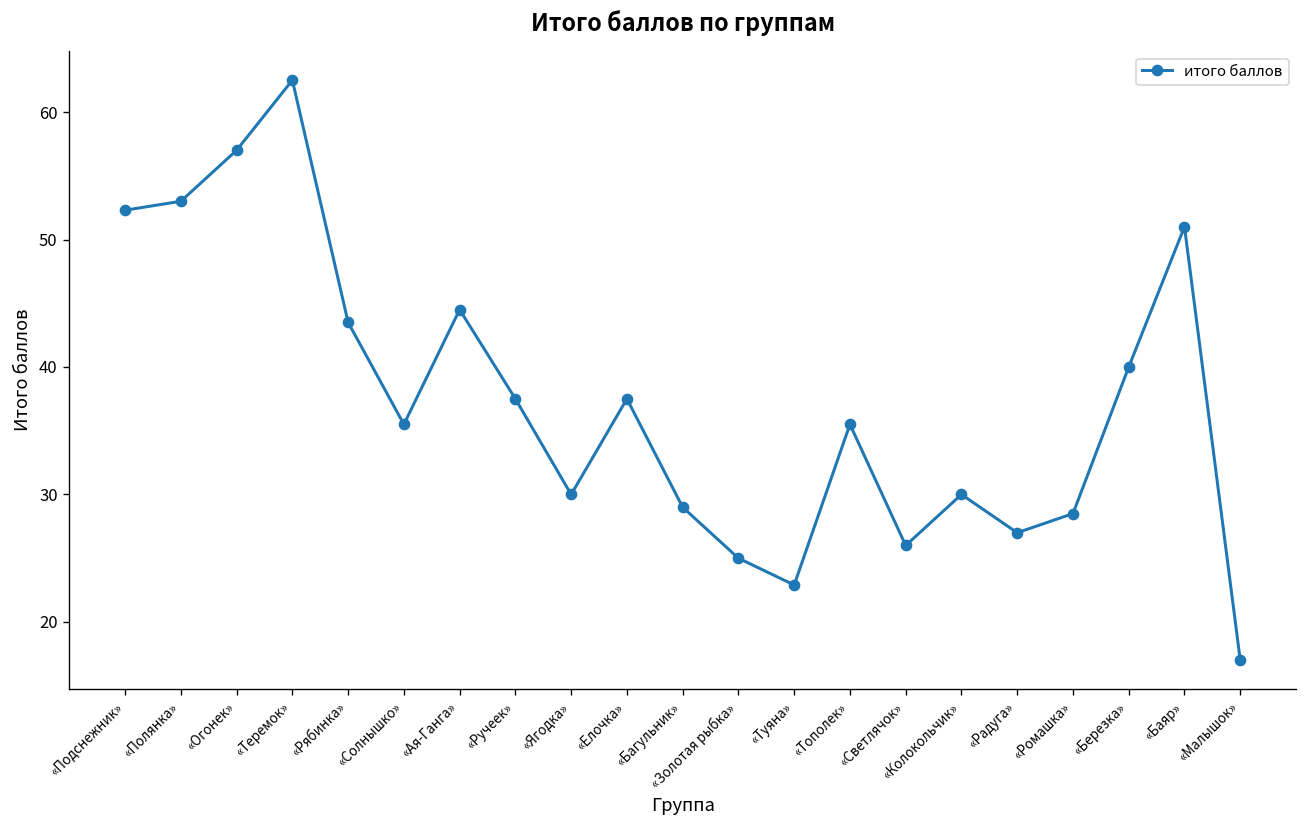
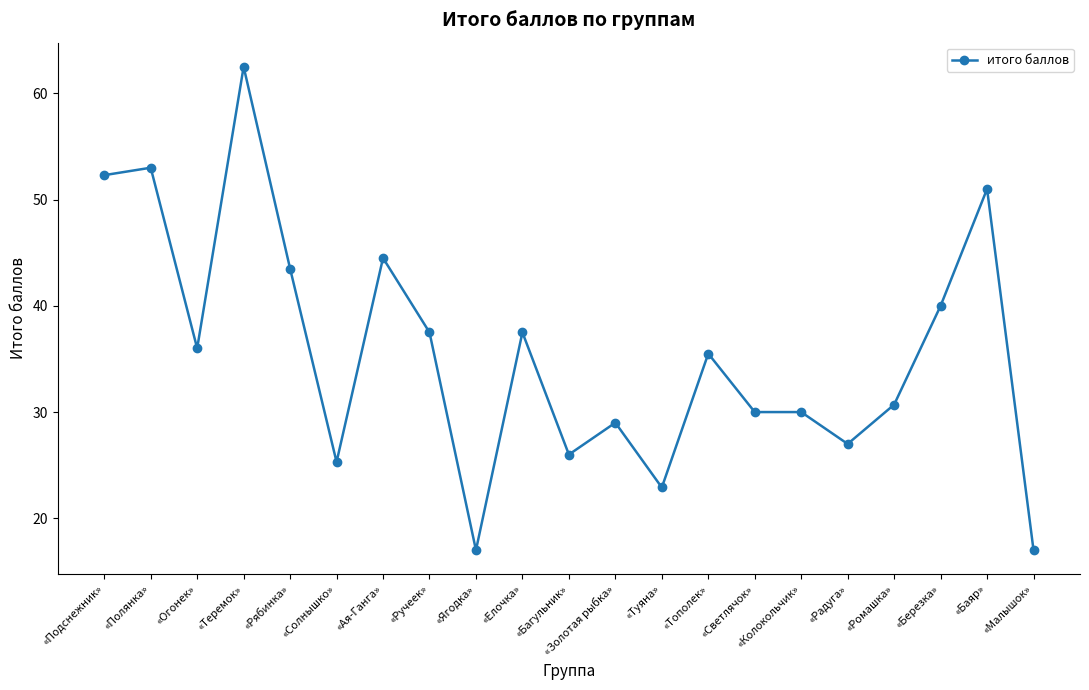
  {
    "«Подснежник»": 52.3,
    "«Полянка»": 53.0,
-   "«Огонек»": 57,
+   "«Огонек»": 36,
    "«Теремок»": 62.5,
    "«Рябинка»": 43.5,
-   "«Солнышко»": 35.5,
+   "«Солнышко»": 25.3,
    "«Ая-Ганга»": 44.5,
    "«Ручеек»": 37.5,
-   "«Ягодка»": 30,
+   "«Ягодка»": 17,
    "«Елочка»": 37.5,
-   "«Багульник»": 29,
-   "«Золотая рыбка»": 25,
+   "«Багульник»": 26,
+   "«Золотая рыбка»": 29,
    "«Туяна»": 22.9,
    "«Тополек»": 35.5,
-   "«Светлячок»": 26,
+   "«Светлячок»": 30,
    "«Колокольчик»": 30.0,
    "«Радуга»": 27.0,
-   "«Ромашка»": 28.5,
+   "«Ромашка»": 30.7,
    "«Березка»": 40.0,
    "«Баяр»": 51.0,
    "«Малышок»": 17.0
  }
